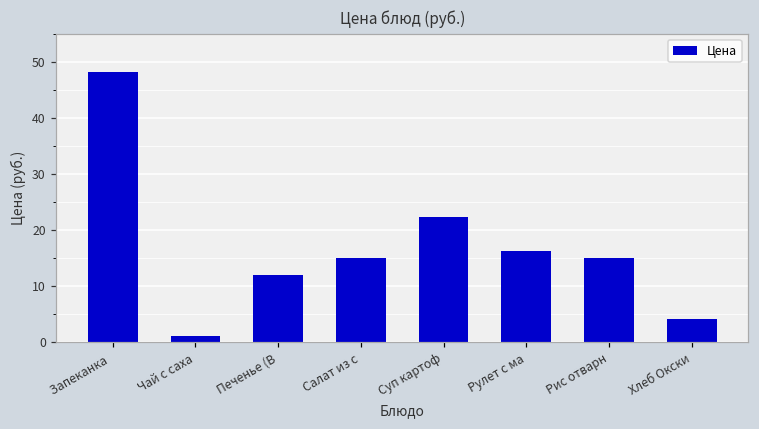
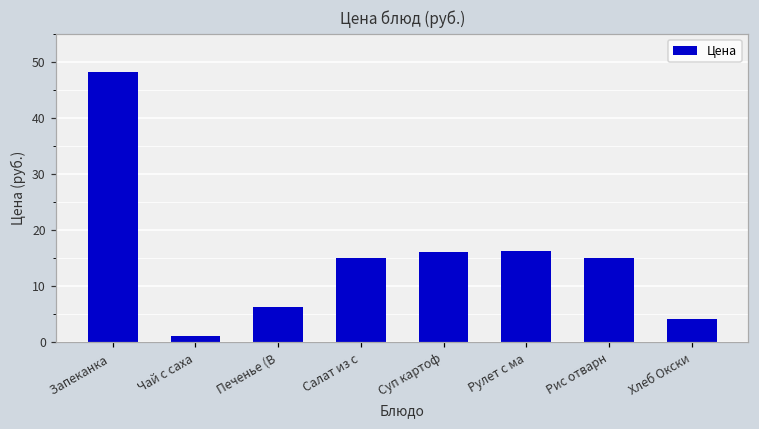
  {
    "Запеканка": 48,
    "Чай с саха": 1,
-   "Печенье (В": 12,
+   "Печенье (В": 6,
    "Салат из с": 15,
-   "Суп картоф": 22,
+   "Суп картоф": 16,
    "Рулет с ма": 16,
    "Рис отварн": 15,
    "Хлеб Окски": 4
  }
